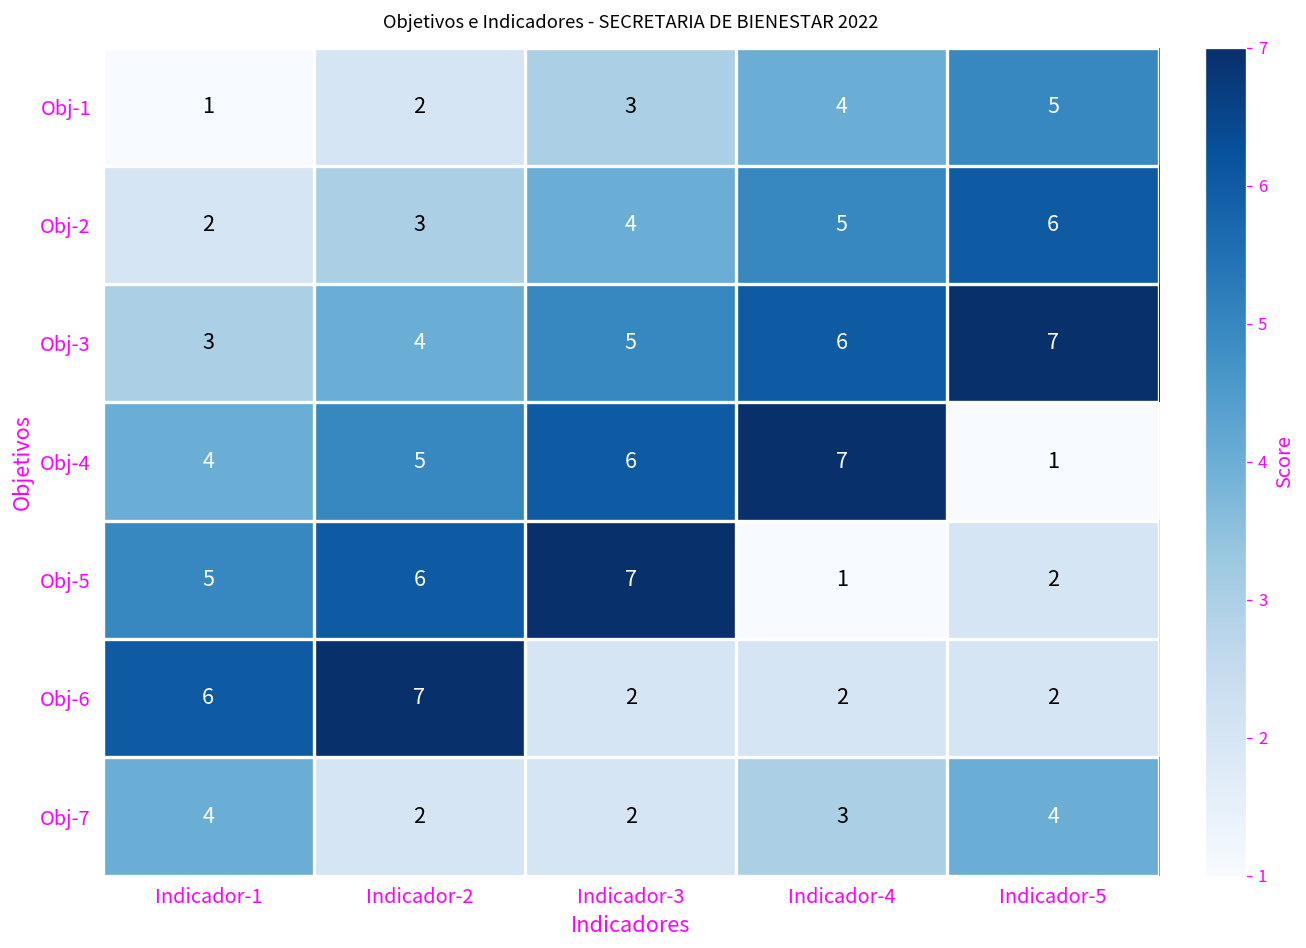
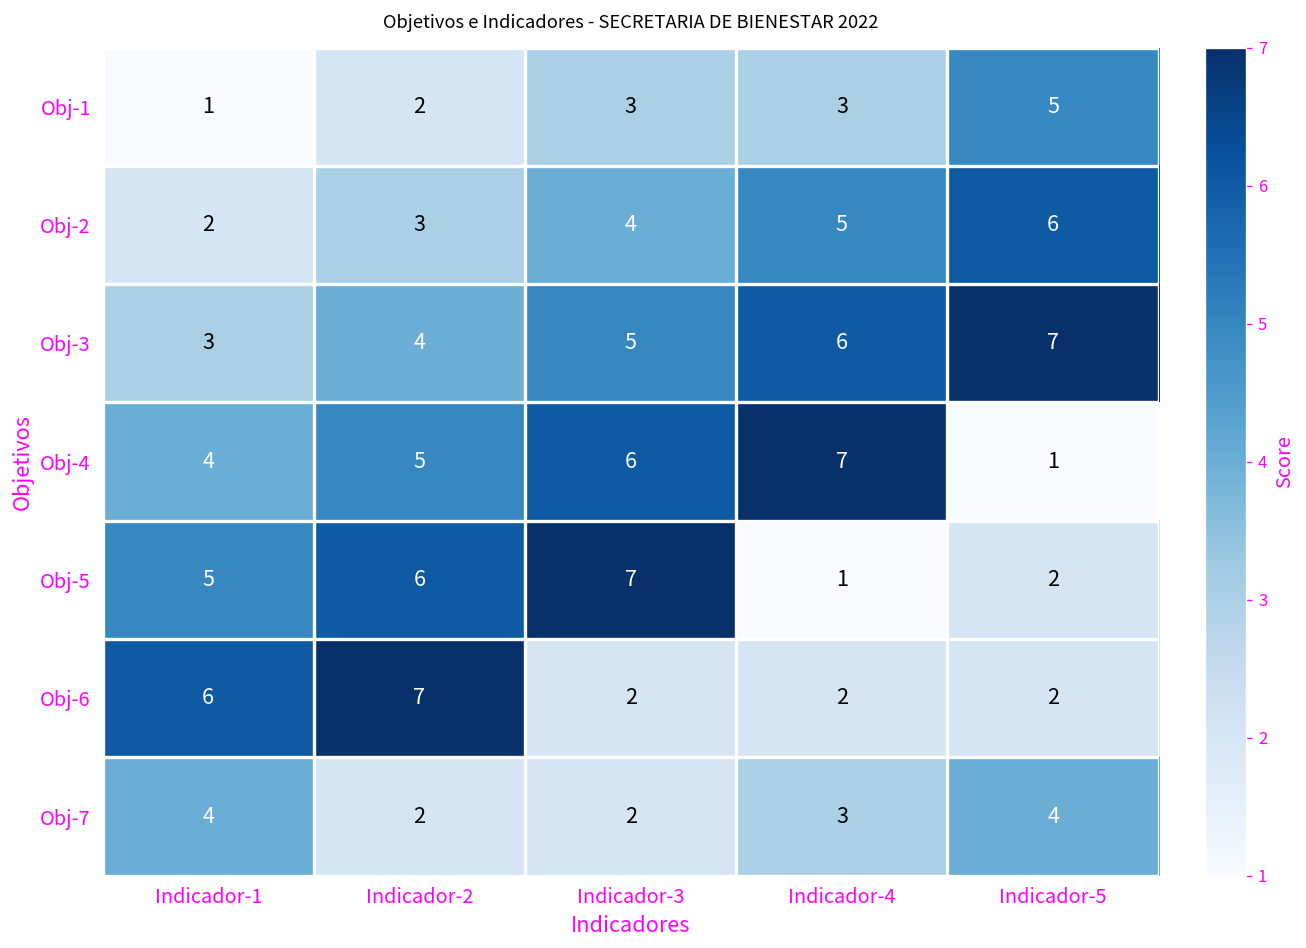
  {
    "Obj-1": {
      "Indicador-1": 1,
      "Indicador-2": 2,
      "Indicador-3": 3,
-     "Indicador-4": 4,
+     "Indicador-4": 3,
      "Indicador-5": 5
    },
    "Obj-2": {
      "Indicador-1": 2,
      "Indicador-2": 3,
      "Indicador-3": 4,
      "Indicador-4": 5,
      "Indicador-5": 6
    },
    "Obj-3": {
      "Indicador-1": 3,
      "Indicador-2": 4,
      "Indicador-3": 5,
      "Indicador-4": 6,
      "Indicador-5": 7
    },
    "Obj-4": {
      "Indicador-1": 4,
      "Indicador-2": 5,
      "Indicador-3": 6,
      "Indicador-4": 7,
      "Indicador-5": 1
    },
    "Obj-5": {
      "Indicador-1": 5,
      "Indicador-2": 6,
      "Indicador-3": 7,
      "Indicador-4": 1,
      "Indicador-5": 2
    },
    "Obj-6": {
      "Indicador-1": 6,
      "Indicador-2": 7,
      "Indicador-3": 2,
      "Indicador-4": 2,
      "Indicador-5": 2
    },
    "Obj-7": {
      "Indicador-1": 4,
      "Indicador-2": 2,
      "Indicador-3": 2,
      "Indicador-4": 3,
      "Indicador-5": 4
    }
  }
